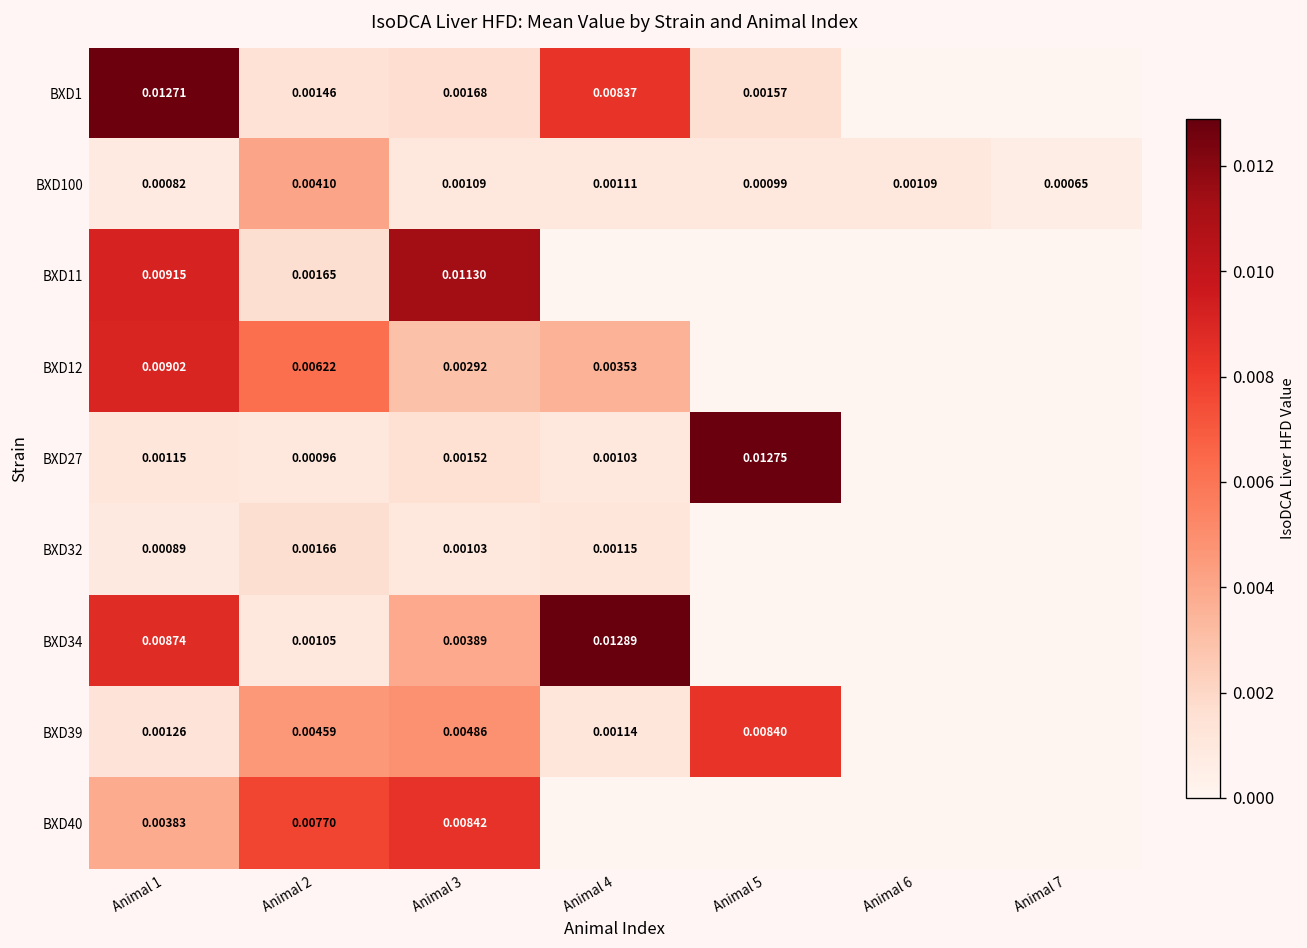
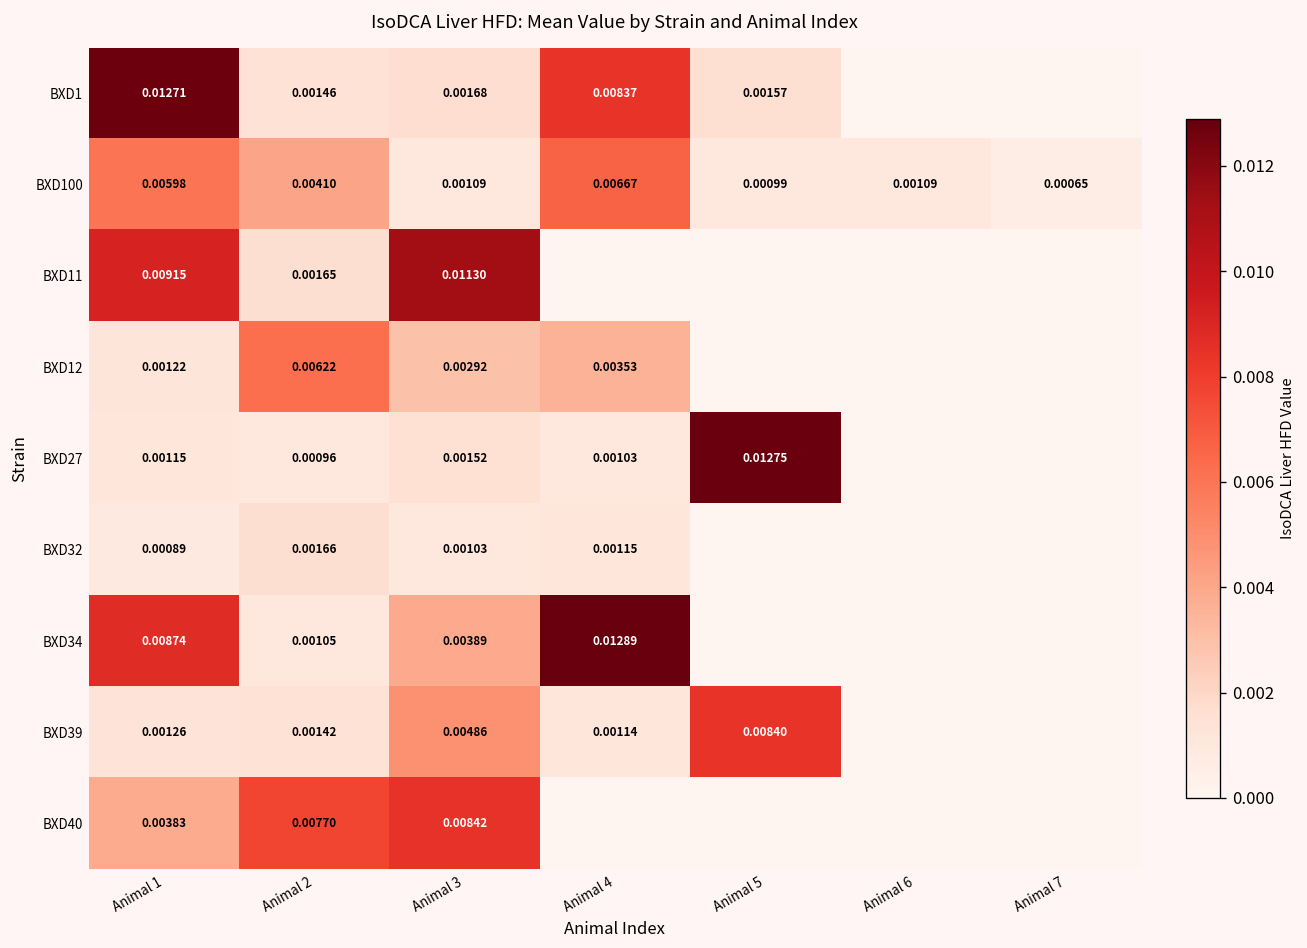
  {
    "BXD1": {
      "Animal 1": 0.01271,
      "Animal 2": 0.00146,
      "Animal 3": 0.00168,
      "Animal 4": 0.00837,
      "Animal 5": 0.00157
    },
    "BXD100": {
-     "Animal 1": 0.00082,
+     "Animal 1": 0.00598,
      "Animal 2": 0.00410,
      "Animal 3": 0.00109,
-     "Animal 4": 0.00111,
+     "Animal 4": 0.00667,
      "Animal 5": 0.00099,
      "Animal 6": 0.00109,
      "Animal 7": 0.00065
    },
    "BXD11": {
      "Animal 1": 0.00915,
      "Animal 2": 0.00165,
      "Animal 3": 0.01130
    },
    "BXD12": {
-     "Animal 1": 0.00902,
+     "Animal 1": 0.00122,
      "Animal 2": 0.00622,
      "Animal 3": 0.00292,
      "Animal 4": 0.00353
    },
    "BXD27": {
      "Animal 1": 0.00115,
      "Animal 2": 0.00096,
      "Animal 3": 0.00152,
      "Animal 4": 0.00103,
      "Animal 5": 0.01275
    },
    "BXD32": {
      "Animal 1": 0.00089,
      "Animal 2": 0.00166,
      "Animal 3": 0.00103,
      "Animal 4": 0.00115
    },
    "BXD34": {
      "Animal 1": 0.00874,
      "Animal 2": 0.00105,
      "Animal 3": 0.00389,
      "Animal 4": 0.01289
    },
    "BXD39": {
      "Animal 1": 0.00126,
-     "Animal 2": 0.00459,
+     "Animal 2": 0.00142,
      "Animal 3": 0.00486,
      "Animal 4": 0.00114,
      "Animal 5": 0.00840
    },
    "BXD40": {
      "Animal 1": 0.00383,
      "Animal 2": 0.00770,
      "Animal 3": 0.00842
    }
  }
